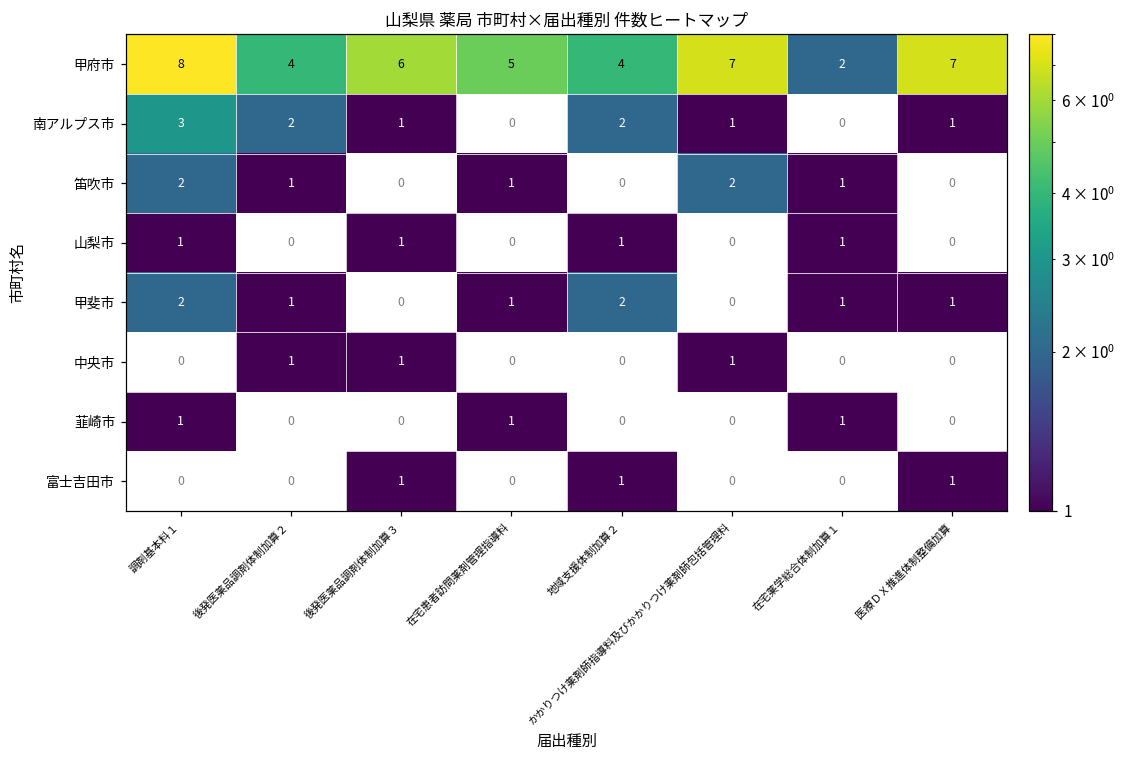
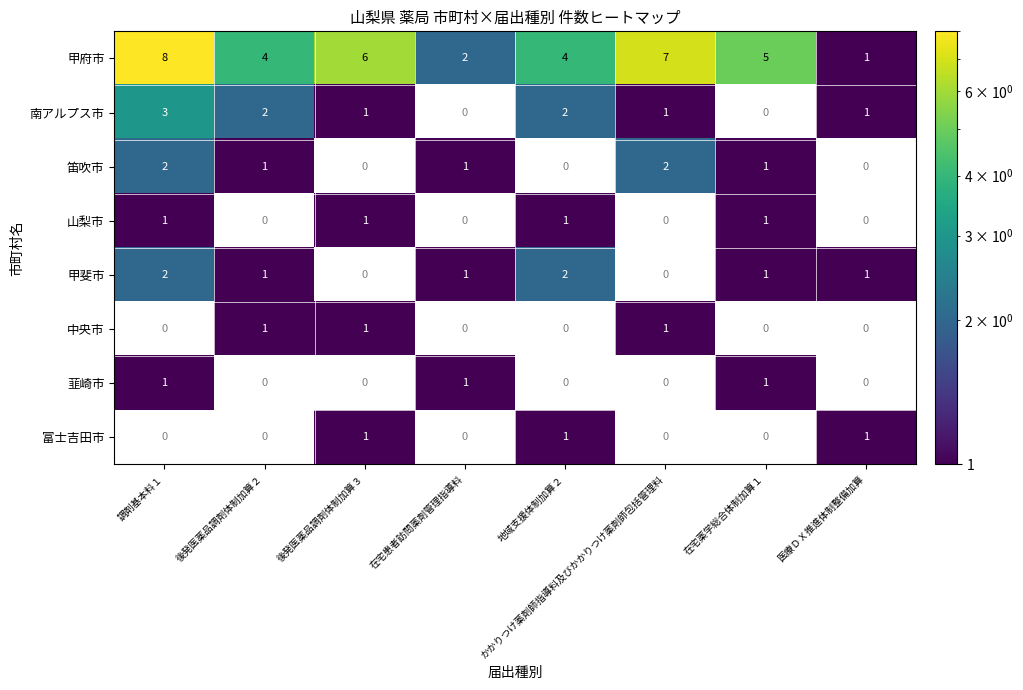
  {
    "甲府市": {
      "調剤基本料１": 8,
      "後発医薬品調剤体制加算２": 4,
      "後発医薬品調剤体制加算３": 6,
-     "在宅患者訪問薬剤管理指導料": 5,
+     "在宅患者訪問薬剤管理指導料": 2,
      "地域支援体制加算２": 4,
      "かかりつけ薬剤師指導料及びかかりつけ薬剤師包括管理料": 7,
-     "在宅薬学総合体制加算１": 2,
-     "医療ＤＸ推進体制整備加算": 7
+     "在宅薬学総合体制加算１": 5,
+     "医療ＤＸ推進体制整備加算": 1
    },
    "南アルプス市": {
      "調剤基本料１": 3,
      "後発医薬品調剤体制加算２": 2,
      "後発医薬品調剤体制加算３": 1,
      "地域支援体制加算２": 2,
      "かかりつけ薬剤師指導料及びかかりつけ薬剤師包括管理料": 1,
      "医療ＤＸ推進体制整備加算": 1
    },
    "笛吹市": {
      "調剤基本料１": 2,
      "後発医薬品調剤体制加算２": 1,
      "在宅患者訪問薬剤管理指導料": 1,
      "かかりつけ薬剤師指導料及びかかりつけ薬剤師包括管理料": 2,
      "在宅薬学総合体制加算１": 1
    },
    "山梨市": {
      "調剤基本料１": 1,
      "後発医薬品調剤体制加算３": 1,
      "地域支援体制加算２": 1,
      "在宅薬学総合体制加算１": 1
    },
    "甲斐市": {
      "調剤基本料１": 2,
      "後発医薬品調剤体制加算２": 1,
      "在宅患者訪問薬剤管理指導料": 1,
      "地域支援体制加算２": 2,
      "在宅薬学総合体制加算１": 1,
      "医療ＤＸ推進体制整備加算": 1
    },
    "中央市": {
      "後発医薬品調剤体制加算２": 1,
      "後発医薬品調剤体制加算３": 1,
      "かかりつけ薬剤師指導料及びかかりつけ薬剤師包括管理料": 1
    },
    "韮崎市": {
      "調剤基本料１": 1,
      "在宅患者訪問薬剤管理指導料": 1,
      "在宅薬学総合体制加算１": 1
    },
    "富士吉田市": {
      "後発医薬品調剤体制加算３": 1,
      "地域支援体制加算２": 1,
      "医療ＤＸ推進体制整備加算": 1
    }
  }
